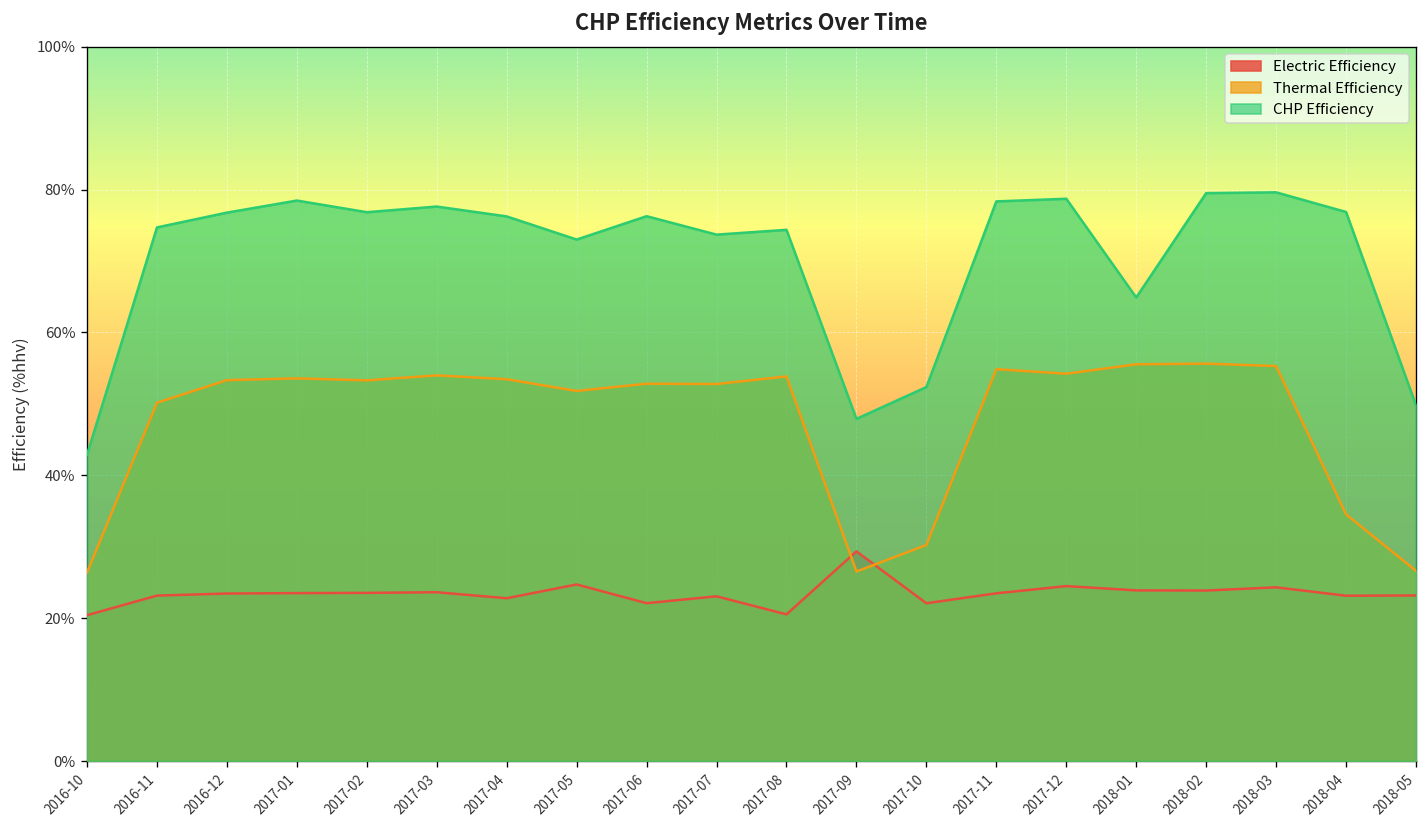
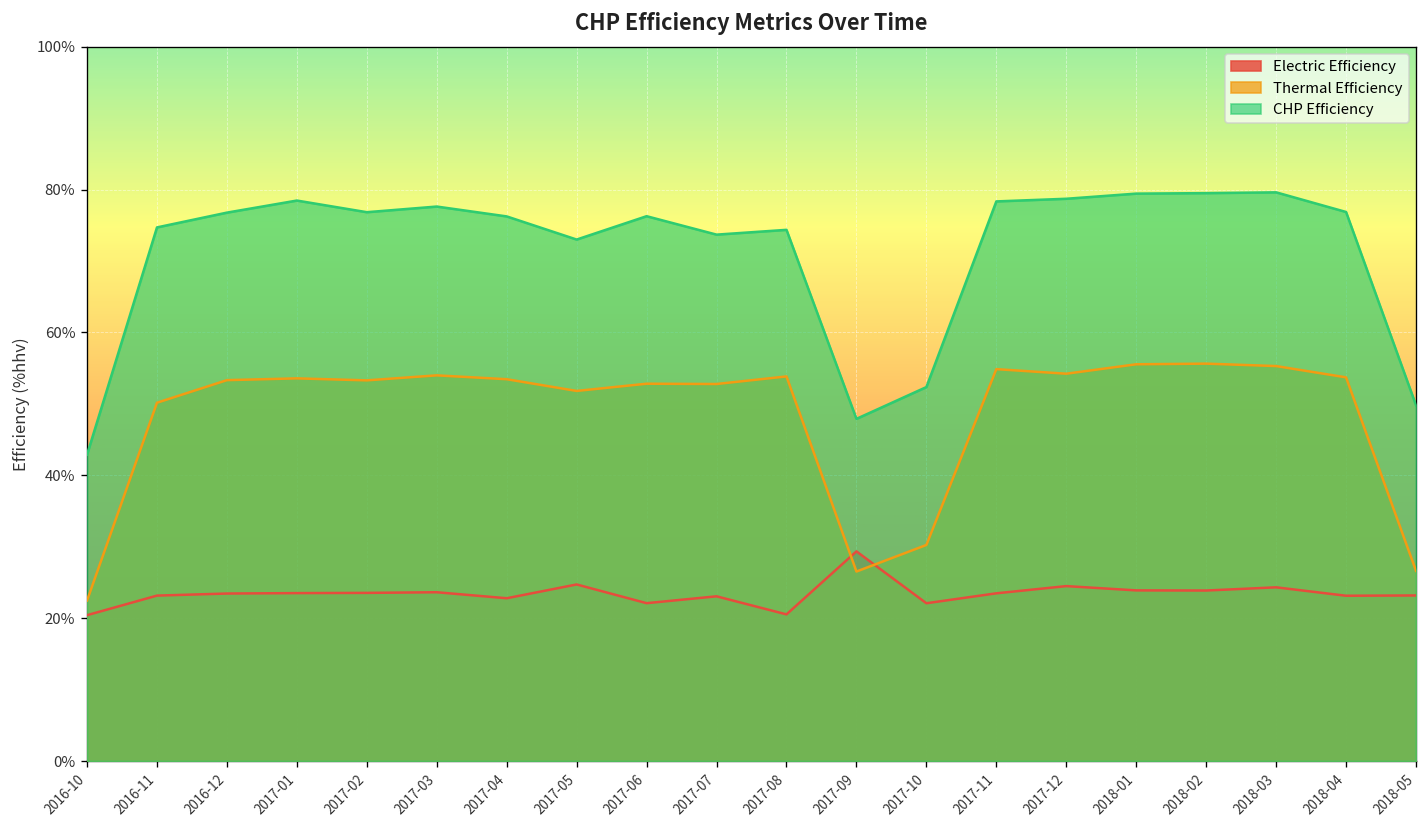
  {
    "Electric Efficiency": {
      "2016-10": "20%",
      "2016-11": "23%",
      "2016-12": "23%",
      "2017-01": "24%",
      "2017-02": "24%",
      "2017-03": "24%",
      "2017-04": "23%",
      "2017-05": "25%",
      "2017-06": "22%",
      "2017-07": "23%",
      "2017-08": "21%",
      "2017-09": "29%",
      "2017-10": "22%",
      "2017-11": "23%",
      "2017-12": "24%",
      "2018-01": "24%",
      "2018-02": "24%",
      "2018-03": "24%",
      "2018-04": "23%",
      "2018-05": "23%"
    },
    "Thermal Efficiency": {
-     "2016-10": "26%",
+     "2016-10": "22%",
      "2016-11": "50%",
      "2016-12": "53%",
      "2017-01": "54%",
      "2017-02": "53%",
      "2017-03": "54%",
      "2017-04": "53%",
      "2017-05": "52%",
      "2017-06": "53%",
      "2017-07": "53%",
      "2017-08": "54%",
      "2017-09": "27%",
      "2017-10": "30%",
      "2017-11": "55%",
      "2017-12": "54%",
      "2018-01": "56%",
      "2018-02": "56%",
      "2018-03": "55%",
-     "2018-04": "35%",
+     "2018-04": "54%",
      "2018-05": "27%"
    },
    "CHP Efficiency": {
      "2016-10": "43%",
      "2016-11": "75%",
      "2016-12": "77%",
      "2017-01": "78%",
      "2017-02": "77%",
      "2017-03": "78%",
      "2017-04": "76%",
      "2017-05": "73%",
      "2017-06": "76%",
      "2017-07": "74%",
      "2017-08": "74%",
      "2017-09": "48%",
      "2017-10": "52%",
      "2017-11": "78%",
      "2017-12": "79%",
-     "2018-01": "65%",
+     "2018-01": "79%",
      "2018-02": "80%",
      "2018-03": "80%",
      "2018-04": "77%",
      "2018-05": "50%"
    }
  }
